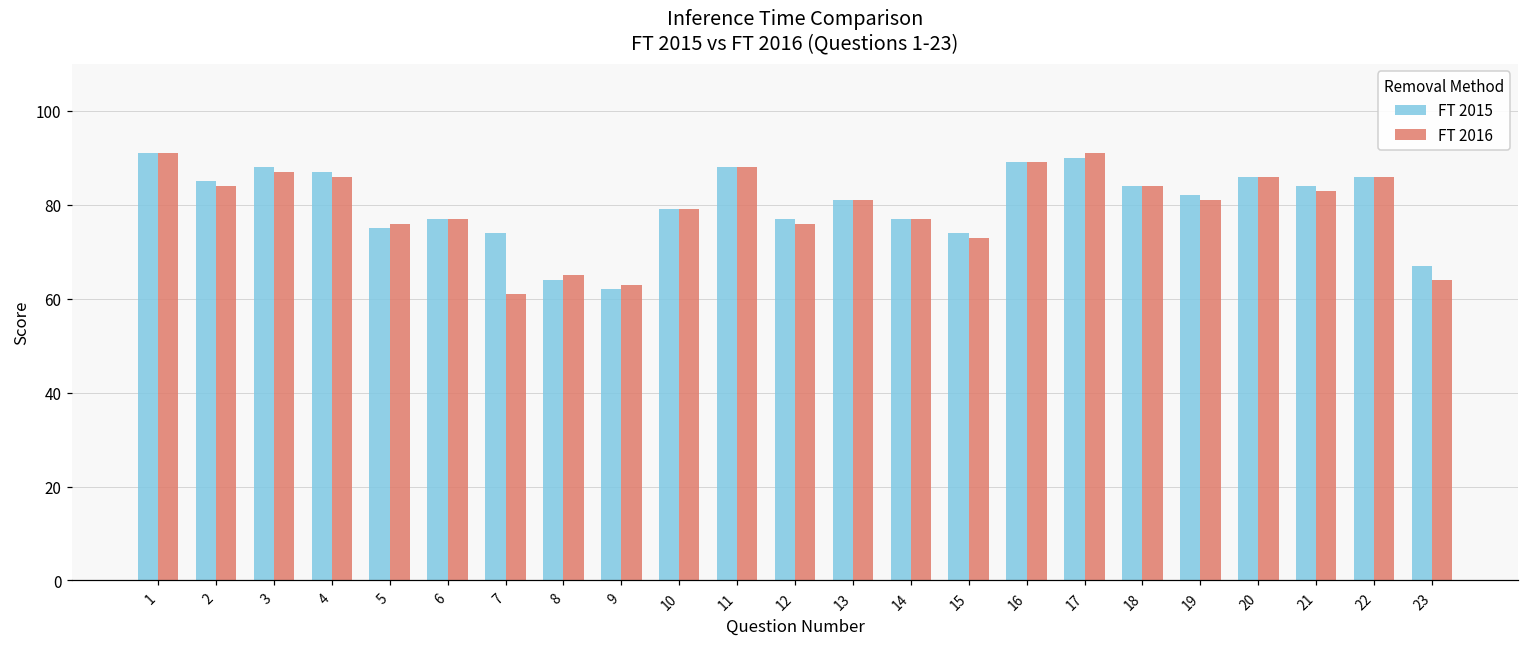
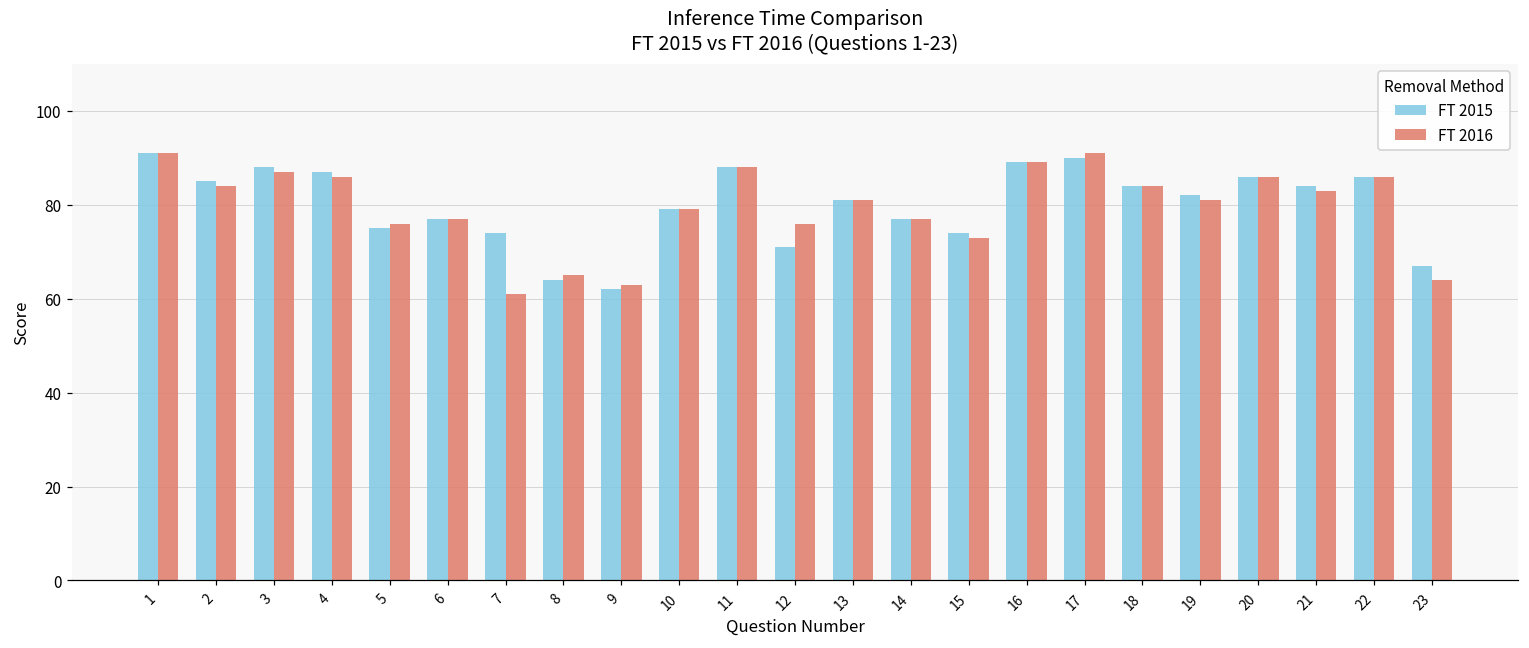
  {
    "FT 2015": {
      "1": 91,
      "2": 85,
      "3": 88,
      "4": 87,
      "5": 75,
      "6": 77,
      "7": 74,
      "8": 64,
      "9": 62,
      "10": 79,
      "11": 88,
-     "12": 77,
+     "12": 71,
      "13": 81,
      "14": 77,
      "15": 74,
      "16": 89,
      "17": 90,
      "18": 84,
      "19": 82,
      "20": 86,
      "21": 84,
      "22": 86,
      "23": 67
    },
    "FT 2016": {
      "1": 91,
      "2": 84,
      "3": 87,
      "4": 86,
      "5": 76,
      "6": 77,
      "7": 61,
      "8": 65,
      "9": 63,
      "10": 79,
      "11": 88,
      "12": 76,
      "13": 81,
      "14": 77,
      "15": 73,
      "16": 89,
      "17": 91,
      "18": 84,
      "19": 81,
      "20": 86,
      "21": 83,
      "22": 86,
      "23": 64
    }
  }
